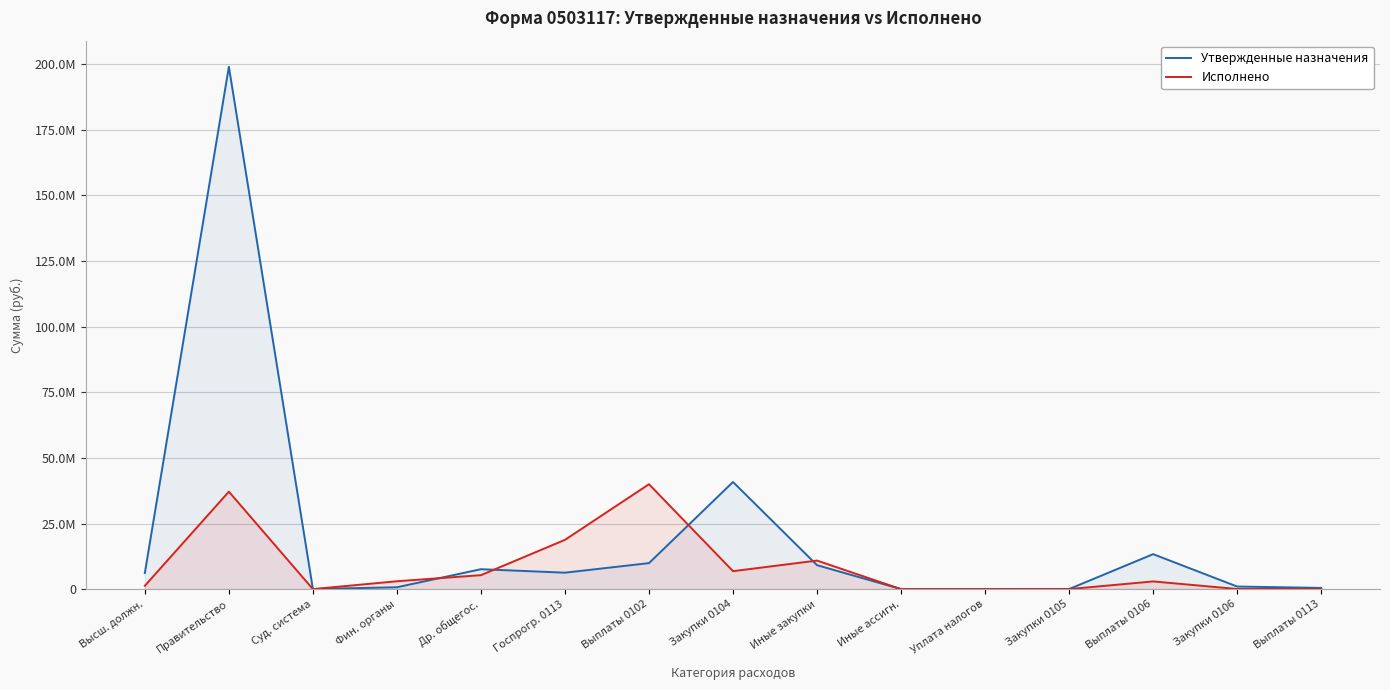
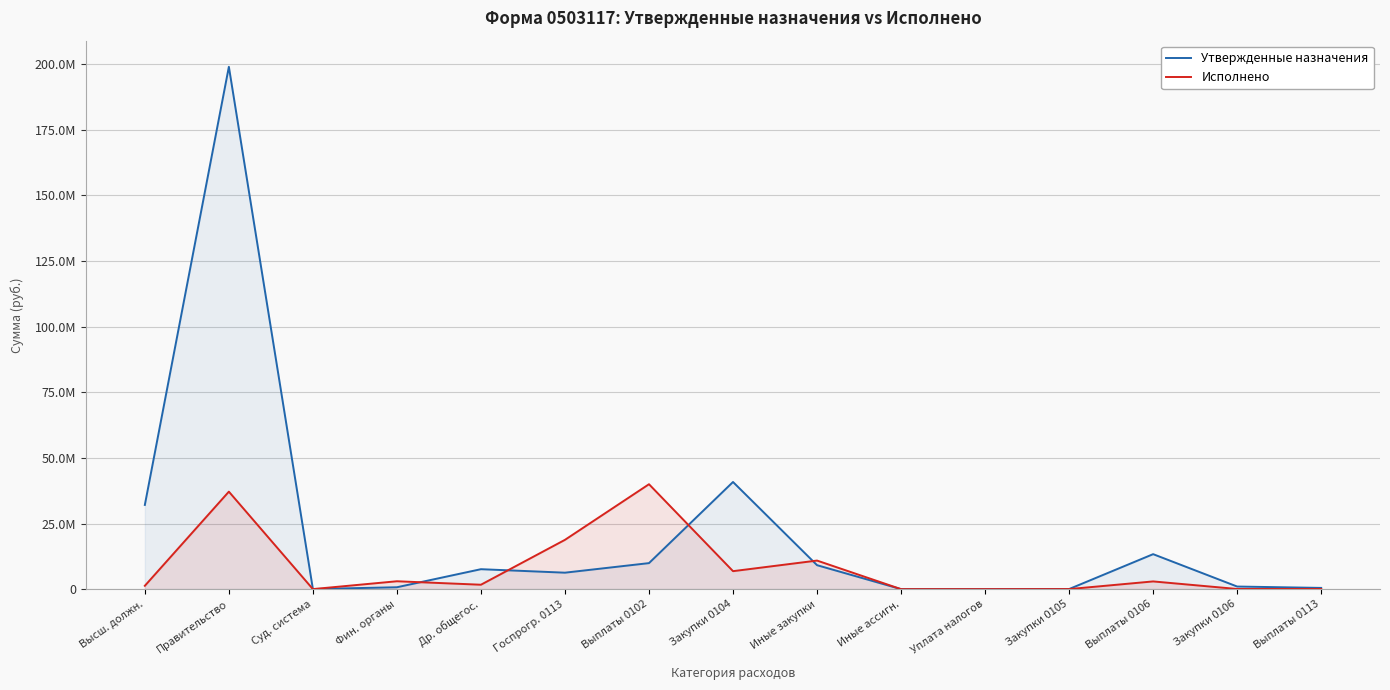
  {
    "Утвержденные назначения": {
-     "Высш. должн.": 6000000,
+     "Высш. должн.": 32000000,
      "Правительство": 199000000,
      "Фин. органы": 1000000,
      "Др. общегос.": 8000000,
      "Госпрогр. 0113": 6000000,
      "Выплаты 0102": 10000000,
      "Закупки 0104": 41000000,
      "Иные закупки": 9000000,
      "Выплаты 0106": 13000000
    },
    "Исполнено": {
      "Высш. должн.": 1000000,
      "Правительство": 37000000,
      "Фин. органы": 3000000,
-     "Др. общегос.": 5000000,
+     "Др. общегос.": 2000000,
      "Госпрогр. 0113": 19000000,
      "Выплаты 0102": 40000000,
      "Закупки 0104": 7000000,
      "Иные закупки": 11000000,
      "Выплаты 0106": 3000000
    }
  }
